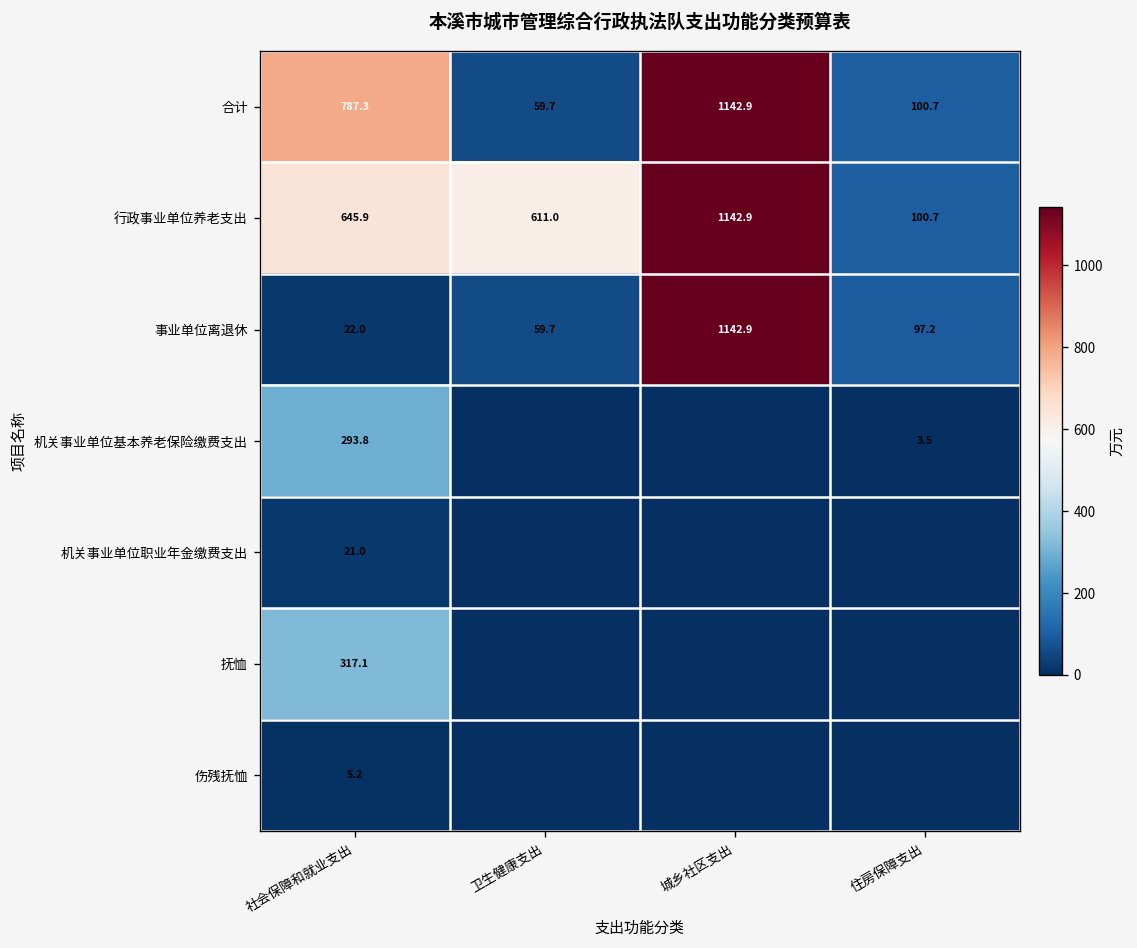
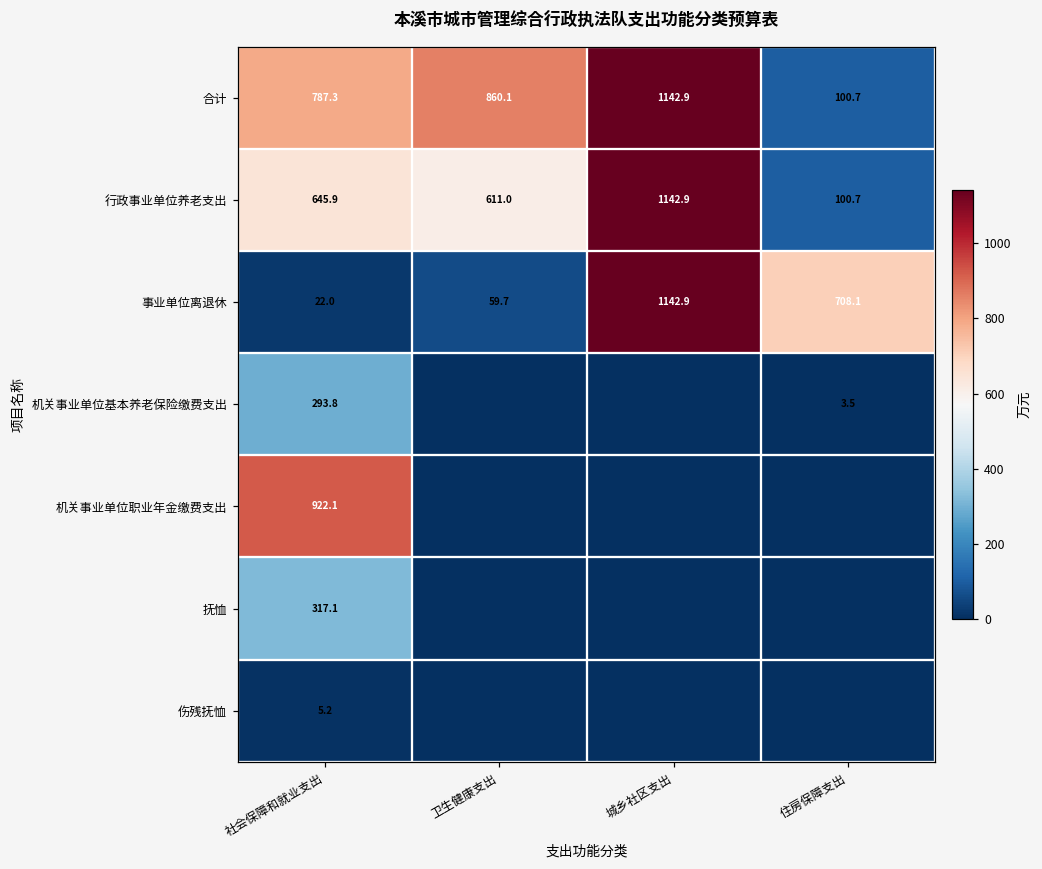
  {
    "合计": {
      "社会保障和就业支出": 787.3,
-     "卫生健康支出": 59.7,
+     "卫生健康支出": 860.1,
      "城乡社区支出": 1142.9,
      "住房保障支出": 100.7
    },
    "行政事业单位养老支出": {
      "社会保障和就业支出": 645.9,
      "卫生健康支出": 611.0,
      "城乡社区支出": 1142.9,
      "住房保障支出": 100.7
    },
    "事业单位离退休": {
      "社会保障和就业支出": 22.0,
      "卫生健康支出": 59.7,
      "城乡社区支出": 1142.9,
-     "住房保障支出": 97.2
+     "住房保障支出": 708.1
    },
    "机关事业单位基本养老保险缴费支出": {
      "社会保障和就业支出": 293.8,
      "住房保障支出": 3.5
    },
    "机关事业单位职业年金缴费支出": {
-     "社会保障和就业支出": 21.0
+     "社会保障和就业支出": 922.1
    },
    "抚恤": {
      "社会保障和就业支出": 317.1
    },
    "伤残抚恤": {
      "社会保障和就业支出": 5.2
    }
  }
